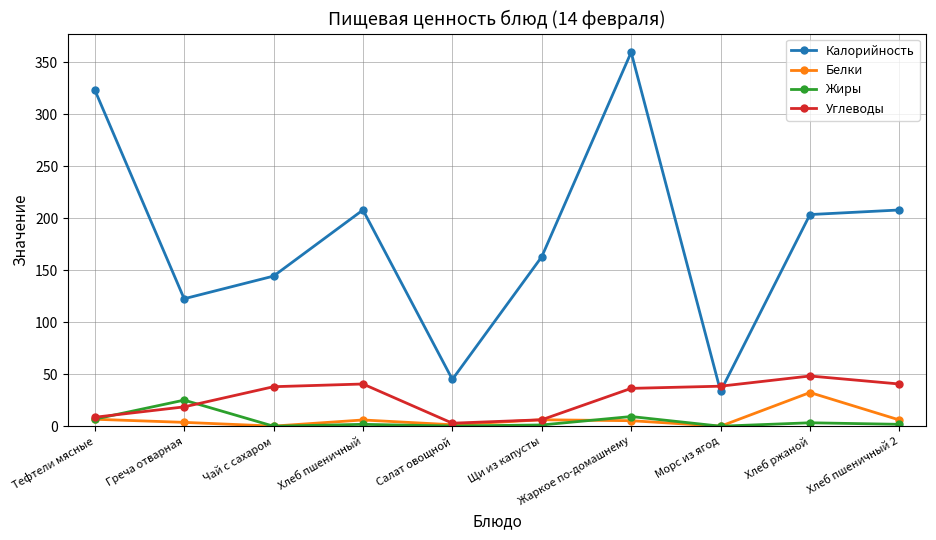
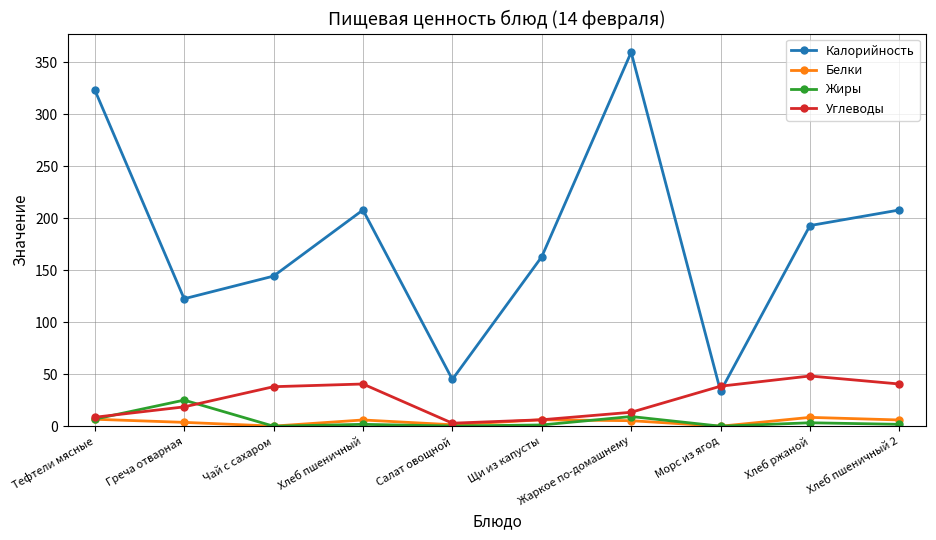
  {
    "Калорийность": {
      "Тефтели мясные": 324,
      "Греча отварная": 123,
      "Чай с сахаром": 144,
      "Хлеб пшеничный": 208,
      "Салат овощной": 45,
      "Щи из капусты": 163,
      "Жаркое по-домашнему": 360,
      "Морс из ягод": 34,
-     "Хлеб ржаной": 204,
+     "Хлеб ржаной": 193,
      "Хлеб пшеничный 2": 208
    },
    "Белки": {
      "Греча отварная": 4,
      "Хлеб пшеничный": 6,
      "Жаркое по-домашнему": 5,
-     "Хлеб ржаной": 32,
+     "Хлеб ржаной": 9,
      "Хлеб пшеничный 2": 6
    },
    "Жиры": {
      "Греча отварная": 25,
      "Хлеб пшеничный": 2,
      "Щи из капусты": 1,
      "Жаркое по-домашнему": 9,
      "Хлеб ржаной": 3,
      "Хлеб пшеничный 2": 2
    },
    "Углеводы": {
      "Греча отварная": 19,
      "Чай с сахаром": 38,
      "Хлеб пшеничный": 41,
-     "Жаркое по-домашнему": 36,
+     "Жаркое по-домашнему": 13,
      "Морс из ягод": 39,
      "Хлеб ржаной": 48,
      "Хлеб пшеничный 2": 41
    }
  }
